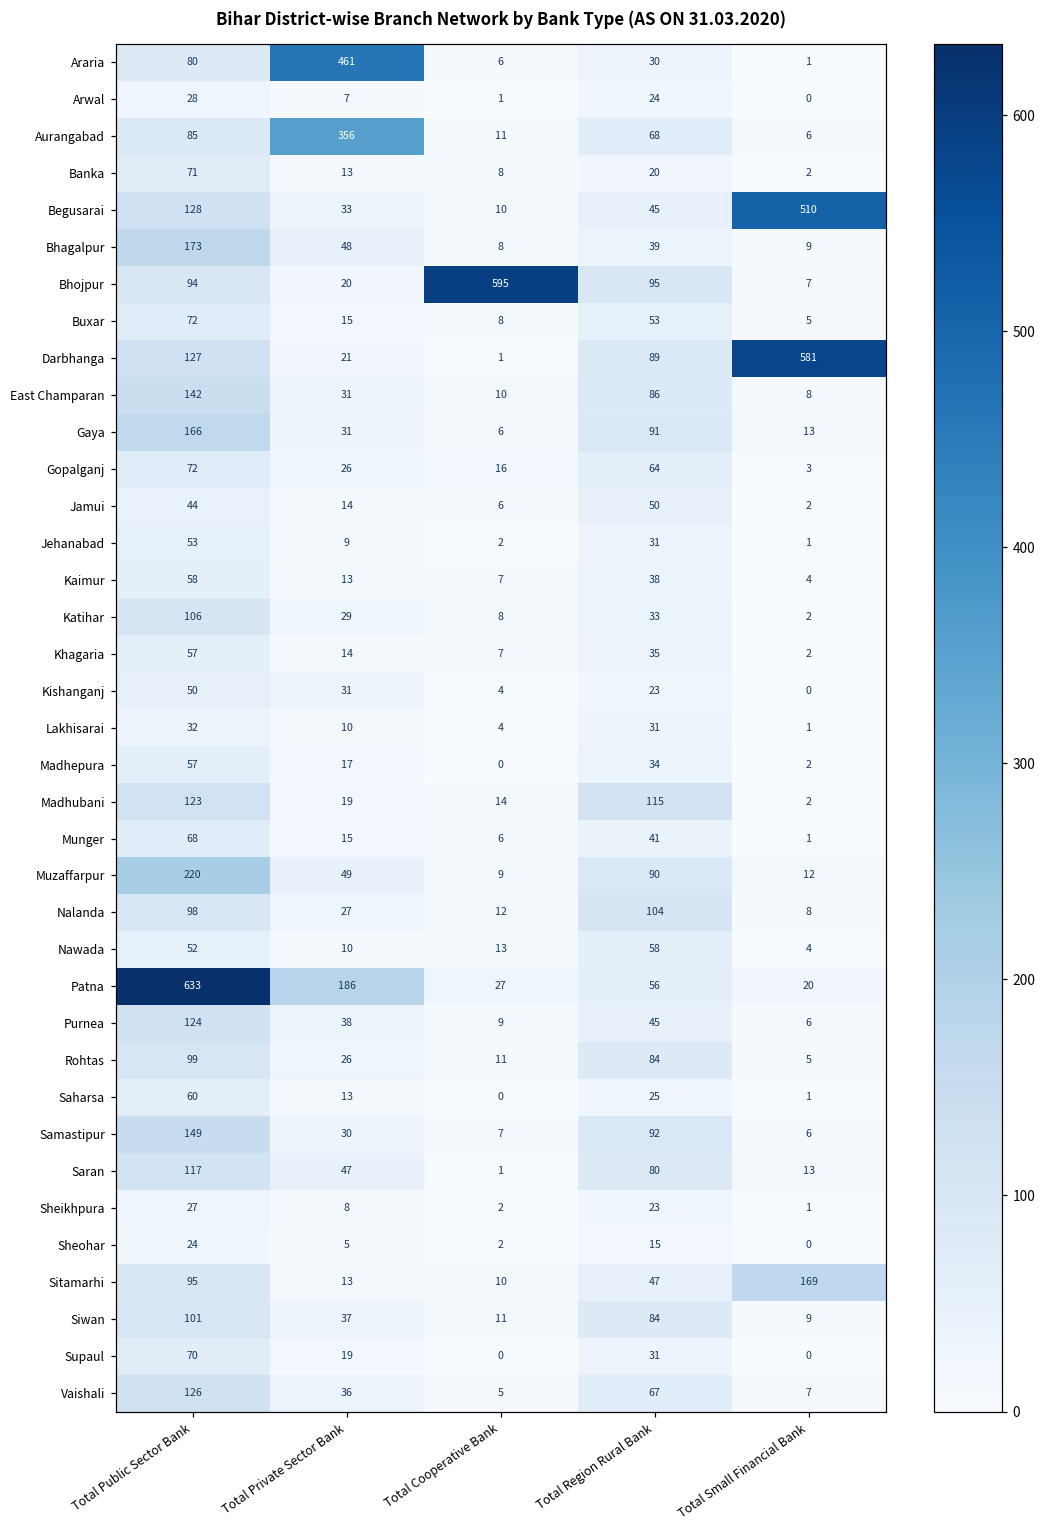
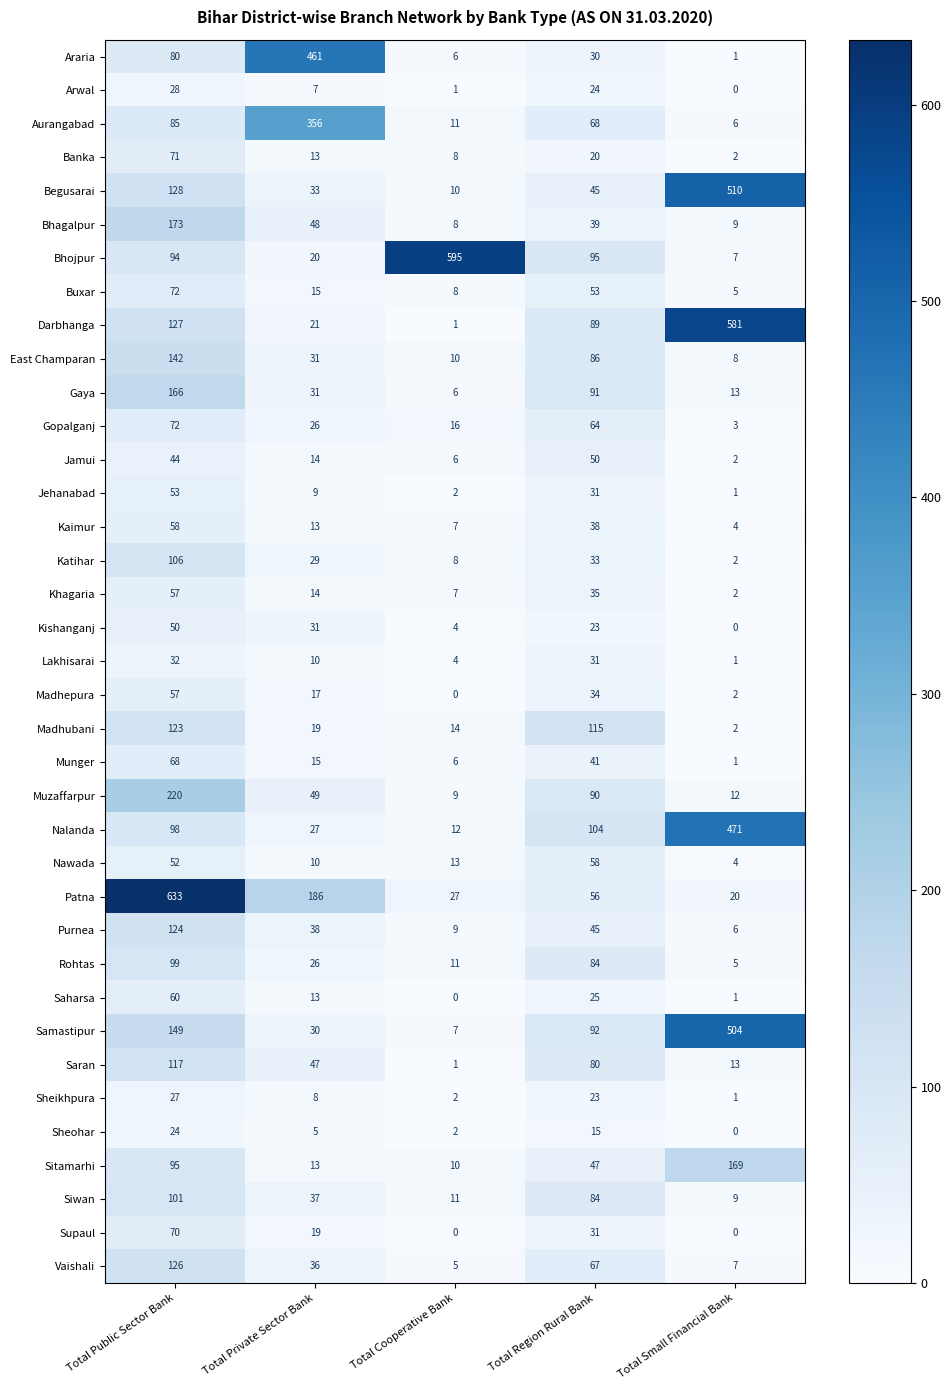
  {
    "Araria": {
      "Total Public Sector Bank": 80,
      "Total Private Sector Bank": 461,
      "Total Cooperative Bank": 6,
      "Total Region Rural Bank": 30,
      "Total Small Financial Bank": 1
    },
    "Arwal": {
      "Total Public Sector Bank": 28,
      "Total Private Sector Bank": 7,
      "Total Cooperative Bank": 1,
      "Total Region Rural Bank": 24,
      "Total Small Financial Bank": 0
    },
    "Aurangabad": {
      "Total Public Sector Bank": 85,
      "Total Private Sector Bank": 356,
      "Total Cooperative Bank": 11,
      "Total Region Rural Bank": 68,
      "Total Small Financial Bank": 6
    },
    "Banka": {
      "Total Public Sector Bank": 71,
      "Total Private Sector Bank": 13,
      "Total Cooperative Bank": 8,
      "Total Region Rural Bank": 20,
      "Total Small Financial Bank": 2
    },
    "Begusarai": {
      "Total Public Sector Bank": 128,
      "Total Private Sector Bank": 33,
      "Total Cooperative Bank": 10,
      "Total Region Rural Bank": 45,
      "Total Small Financial Bank": 510
    },
    "Bhagalpur": {
      "Total Public Sector Bank": 173,
      "Total Private Sector Bank": 48,
      "Total Cooperative Bank": 8,
      "Total Region Rural Bank": 39,
      "Total Small Financial Bank": 9
    },
    "Bhojpur": {
      "Total Public Sector Bank": 94,
      "Total Private Sector Bank": 20,
      "Total Cooperative Bank": 595,
      "Total Region Rural Bank": 95,
      "Total Small Financial Bank": 7
    },
    "Buxar": {
      "Total Public Sector Bank": 72,
      "Total Private Sector Bank": 15,
      "Total Cooperative Bank": 8,
      "Total Region Rural Bank": 53,
      "Total Small Financial Bank": 5
    },
    "Darbhanga": {
      "Total Public Sector Bank": 127,
      "Total Private Sector Bank": 21,
      "Total Cooperative Bank": 1,
      "Total Region Rural Bank": 89,
      "Total Small Financial Bank": 581
    },
    "East Champaran": {
      "Total Public Sector Bank": 142,
      "Total Private Sector Bank": 31,
      "Total Cooperative Bank": 10,
      "Total Region Rural Bank": 86,
      "Total Small Financial Bank": 8
    },
    "Gaya": {
      "Total Public Sector Bank": 166,
      "Total Private Sector Bank": 31,
      "Total Cooperative Bank": 6,
      "Total Region Rural Bank": 91,
      "Total Small Financial Bank": 13
    },
    "Gopalganj": {
      "Total Public Sector Bank": 72,
      "Total Private Sector Bank": 26,
      "Total Cooperative Bank": 16,
      "Total Region Rural Bank": 64,
      "Total Small Financial Bank": 3
    },
    "Jamui": {
      "Total Public Sector Bank": 44,
      "Total Private Sector Bank": 14,
      "Total Cooperative Bank": 6,
      "Total Region Rural Bank": 50,
      "Total Small Financial Bank": 2
    },
    "Jehanabad": {
      "Total Public Sector Bank": 53,
      "Total Private Sector Bank": 9,
      "Total Cooperative Bank": 2,
      "Total Region Rural Bank": 31,
      "Total Small Financial Bank": 1
    },
    "Kaimur": {
      "Total Public Sector Bank": 58,
      "Total Private Sector Bank": 13,
      "Total Cooperative Bank": 7,
      "Total Region Rural Bank": 38,
      "Total Small Financial Bank": 4
    },
    "Katihar": {
      "Total Public Sector Bank": 106,
      "Total Private Sector Bank": 29,
      "Total Cooperative Bank": 8,
      "Total Region Rural Bank": 33,
      "Total Small Financial Bank": 2
    },
    "Khagaria": {
      "Total Public Sector Bank": 57,
      "Total Private Sector Bank": 14,
      "Total Cooperative Bank": 7,
      "Total Region Rural Bank": 35,
      "Total Small Financial Bank": 2
    },
    "Kishanganj": {
      "Total Public Sector Bank": 50,
      "Total Private Sector Bank": 31,
      "Total Cooperative Bank": 4,
      "Total Region Rural Bank": 23,
      "Total Small Financial Bank": 0
    },
    "Lakhisarai": {
      "Total Public Sector Bank": 32,
      "Total Private Sector Bank": 10,
      "Total Cooperative Bank": 4,
      "Total Region Rural Bank": 31,
      "Total Small Financial Bank": 1
    },
    "Madhepura": {
      "Total Public Sector Bank": 57,
      "Total Private Sector Bank": 17,
      "Total Cooperative Bank": 0,
      "Total Region Rural Bank": 34,
      "Total Small Financial Bank": 2
    },
    "Madhubani": {
      "Total Public Sector Bank": 123,
      "Total Private Sector Bank": 19,
      "Total Cooperative Bank": 14,
      "Total Region Rural Bank": 115,
      "Total Small Financial Bank": 2
    },
    "Munger": {
      "Total Public Sector Bank": 68,
      "Total Private Sector Bank": 15,
      "Total Cooperative Bank": 6,
      "Total Region Rural Bank": 41,
      "Total Small Financial Bank": 1
    },
    "Muzaffarpur": {
      "Total Public Sector Bank": 220,
      "Total Private Sector Bank": 49,
      "Total Cooperative Bank": 9,
      "Total Region Rural Bank": 90,
      "Total Small Financial Bank": 12
    },
    "Nalanda": {
      "Total Public Sector Bank": 98,
      "Total Private Sector Bank": 27,
      "Total Cooperative Bank": 12,
      "Total Region Rural Bank": 104,
-     "Total Small Financial Bank": 8
+     "Total Small Financial Bank": 471
    },
    "Nawada": {
      "Total Public Sector Bank": 52,
      "Total Private Sector Bank": 10,
      "Total Cooperative Bank": 13,
      "Total Region Rural Bank": 58,
      "Total Small Financial Bank": 4
    },
    "Patna": {
      "Total Public Sector Bank": 633,
      "Total Private Sector Bank": 186,
      "Total Cooperative Bank": 27,
      "Total Region Rural Bank": 56,
      "Total Small Financial Bank": 20
    },
    "Purnea": {
      "Total Public Sector Bank": 124,
      "Total Private Sector Bank": 38,
      "Total Cooperative Bank": 9,
      "Total Region Rural Bank": 45,
      "Total Small Financial Bank": 6
    },
    "Rohtas": {
      "Total Public Sector Bank": 99,
      "Total Private Sector Bank": 26,
      "Total Cooperative Bank": 11,
      "Total Region Rural Bank": 84,
      "Total Small Financial Bank": 5
    },
    "Saharsa": {
      "Total Public Sector Bank": 60,
      "Total Private Sector Bank": 13,
      "Total Cooperative Bank": 0,
      "Total Region Rural Bank": 25,
      "Total Small Financial Bank": 1
    },
    "Samastipur": {
      "Total Public Sector Bank": 149,
      "Total Private Sector Bank": 30,
      "Total Cooperative Bank": 7,
      "Total Region Rural Bank": 92,
-     "Total Small Financial Bank": 6
+     "Total Small Financial Bank": 504
    },
    "Saran": {
      "Total Public Sector Bank": 117,
      "Total Private Sector Bank": 47,
      "Total Cooperative Bank": 1,
      "Total Region Rural Bank": 80,
      "Total Small Financial Bank": 13
    },
    "Sheikhpura": {
      "Total Public Sector Bank": 27,
      "Total Private Sector Bank": 8,
      "Total Cooperative Bank": 2,
      "Total Region Rural Bank": 23,
      "Total Small Financial Bank": 1
    },
    "Sheohar": {
      "Total Public Sector Bank": 24,
      "Total Private Sector Bank": 5,
      "Total Cooperative Bank": 2,
      "Total Region Rural Bank": 15,
      "Total Small Financial Bank": 0
    },
    "Sitamarhi": {
      "Total Public Sector Bank": 95,
      "Total Private Sector Bank": 13,
      "Total Cooperative Bank": 10,
      "Total Region Rural Bank": 47,
      "Total Small Financial Bank": 169
    },
    "Siwan": {
      "Total Public Sector Bank": 101,
      "Total Private Sector Bank": 37,
      "Total Cooperative Bank": 11,
      "Total Region Rural Bank": 84,
      "Total Small Financial Bank": 9
    },
    "Supaul": {
      "Total Public Sector Bank": 70,
      "Total Private Sector Bank": 19,
      "Total Cooperative Bank": 0,
      "Total Region Rural Bank": 31,
      "Total Small Financial Bank": 0
    },
    "Vaishali": {
      "Total Public Sector Bank": 126,
      "Total Private Sector Bank": 36,
      "Total Cooperative Bank": 5,
      "Total Region Rural Bank": 67,
      "Total Small Financial Bank": 7
    }
  }
